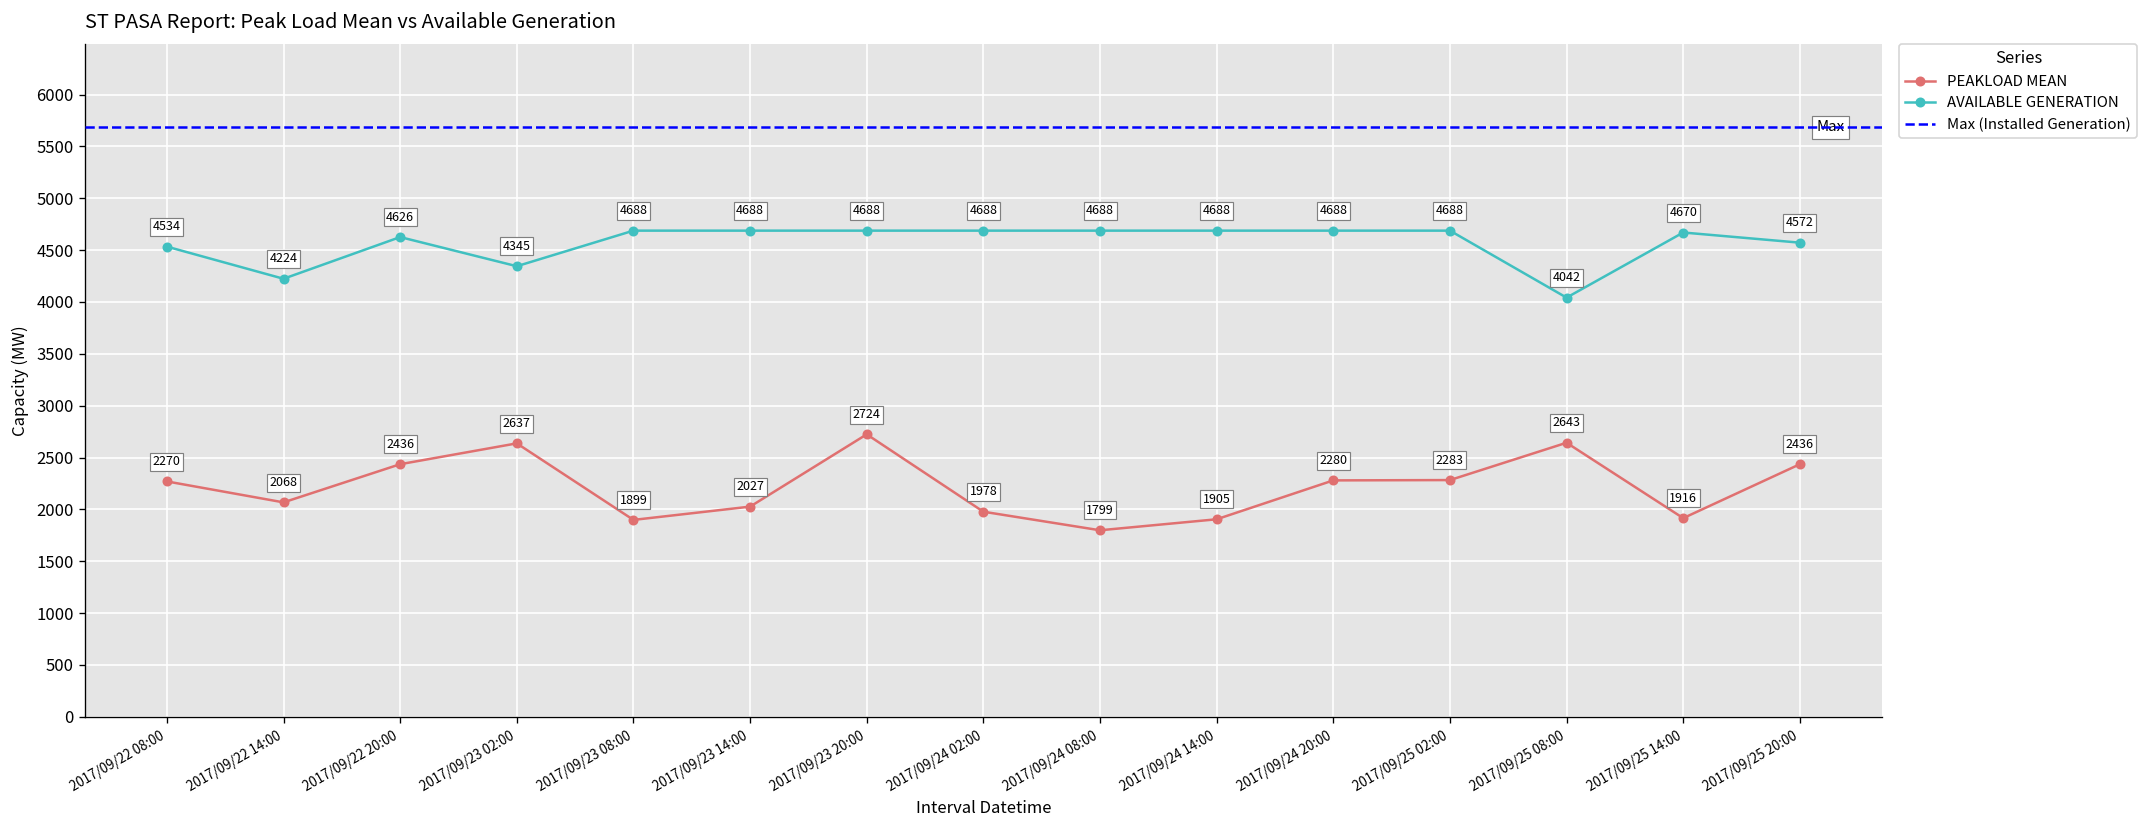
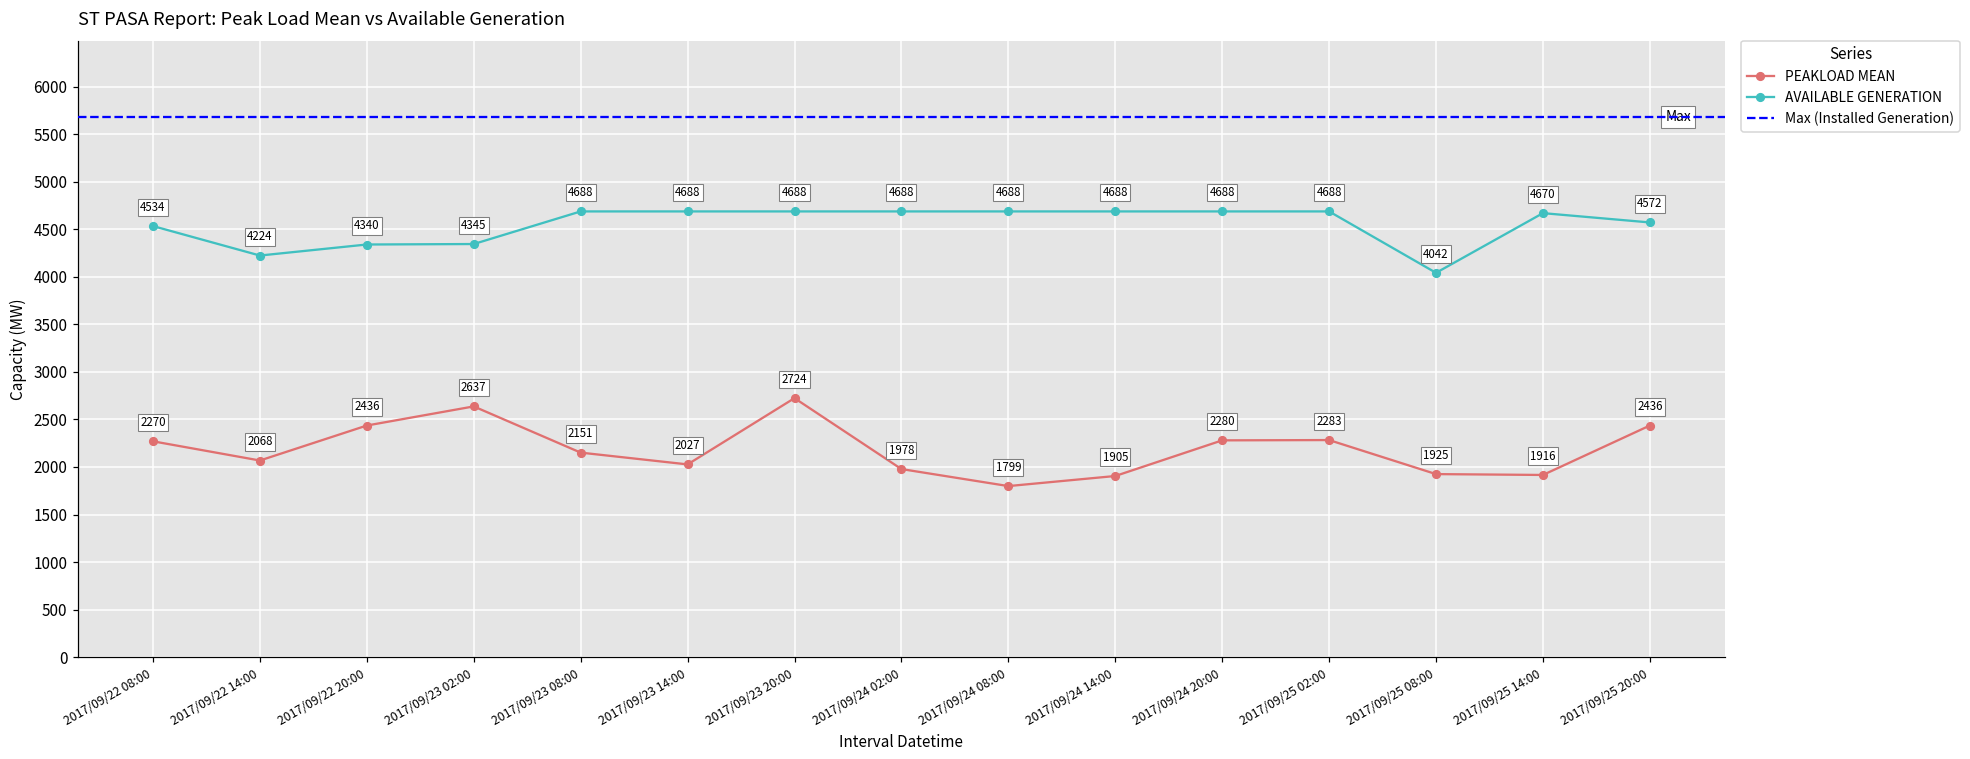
  {
    "PEAKLOAD MEAN": {
-     "2017/09/23 08:00": 1899,
-     "2017/09/25 08:00": 2643
+     "2017/09/23 08:00": 2151,
+     "2017/09/25 08:00": 1925
    },
    "AVAILABLE GENERATION": {
-     "2017/09/22 20:00": 4626
+     "2017/09/22 20:00": 4340
    }
  }
